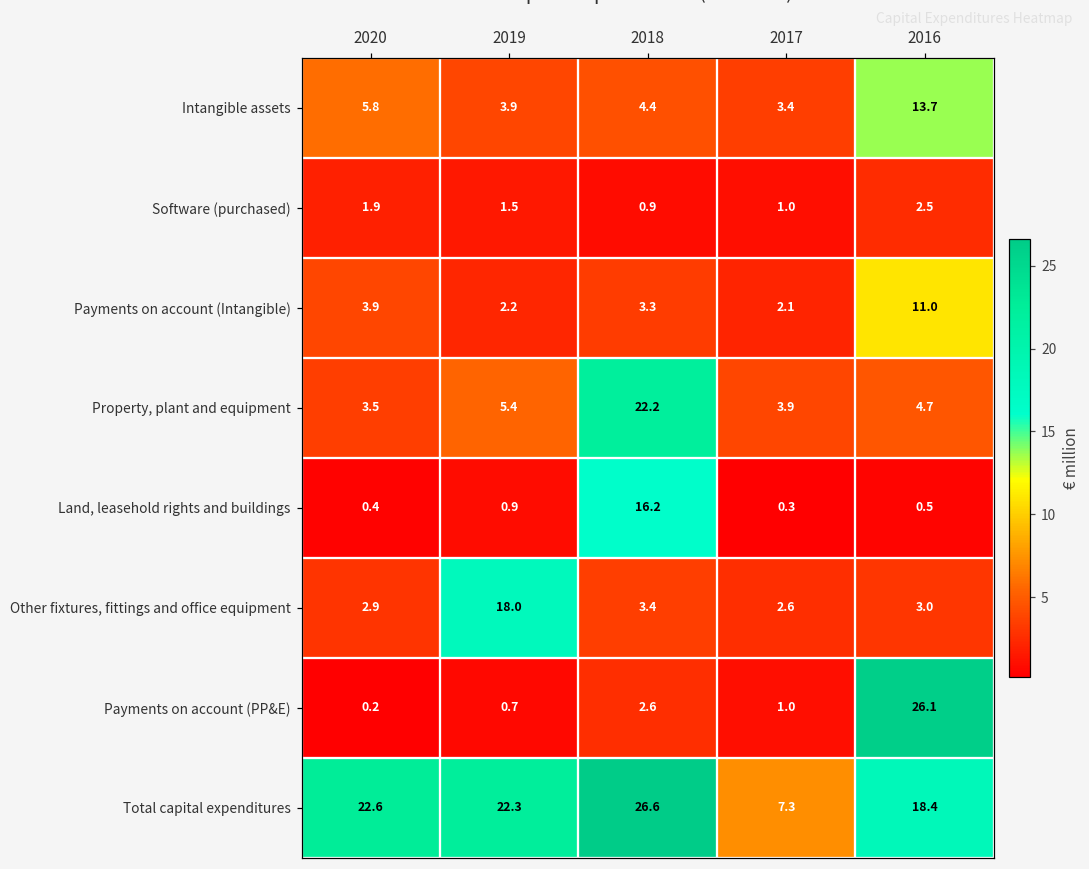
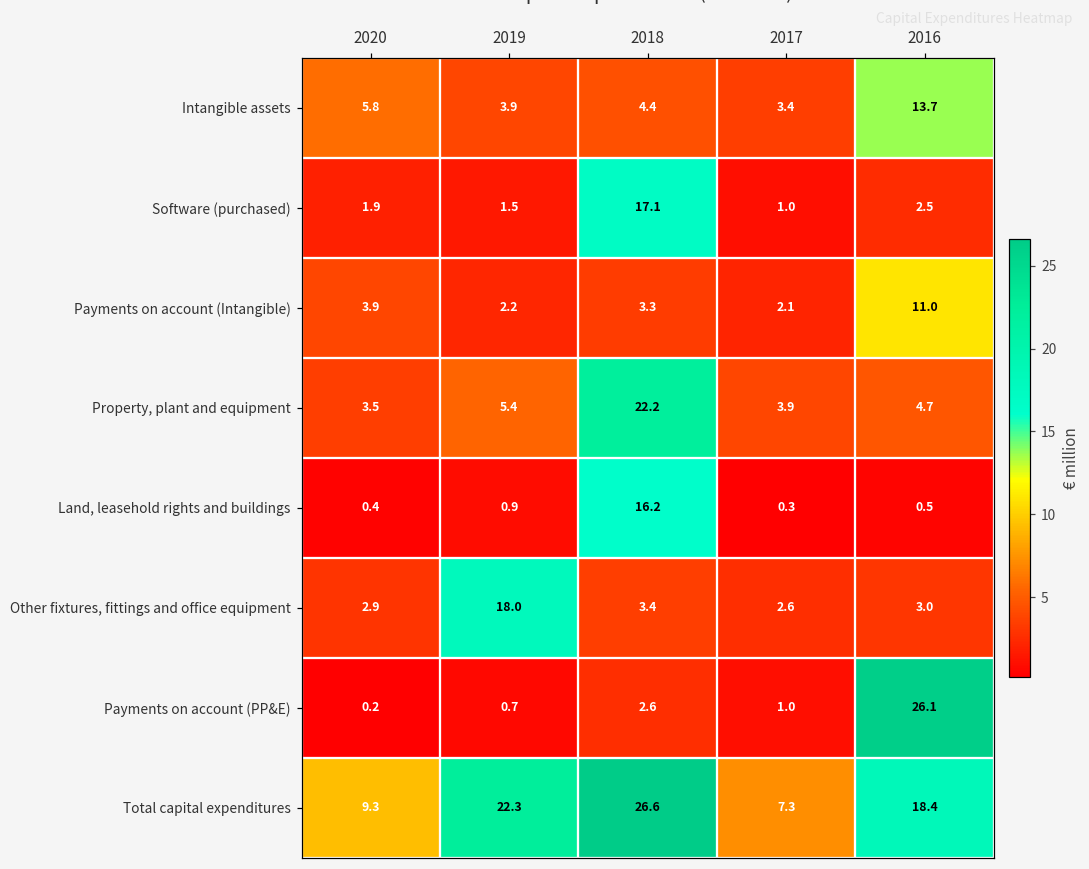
  {
    "Intangible assets": {
      "2020": 5.8,
      "2019": 3.9,
      "2018": 4.4,
      "2017": 3.4,
      "2016": 13.7
    },
    "Software (purchased)": {
      "2020": 1.9,
      "2019": 1.5,
-     "2018": 0.9,
+     "2018": 17.1,
      "2017": 1.0,
      "2016": 2.5
    },
    "Payments on account (Intangible)": {
      "2020": 3.9,
      "2019": 2.2,
      "2018": 3.3,
      "2017": 2.1,
      "2016": 11.0
    },
    "Property, plant and equipment": {
      "2020": 3.5,
      "2019": 5.4,
      "2018": 22.2,
      "2017": 3.9,
      "2016": 4.7
    },
    "Land, leasehold rights and buildings": {
      "2020": 0.4,
      "2019": 0.9,
      "2018": 16.2,
      "2017": 0.3,
      "2016": 0.5
    },
    "Other fixtures, fittings and office equipment": {
      "2020": 2.9,
      "2019": 18.0,
      "2018": 3.4,
      "2017": 2.6,
      "2016": 3.0
    },
    "Payments on account (PP&E)": {
      "2020": 0.2,
      "2019": 0.7,
      "2018": 2.6,
      "2017": 1.0,
      "2016": 26.1
    },
    "Total capital expenditures": {
-     "2020": 22.6,
+     "2020": 9.3,
      "2019": 22.3,
      "2018": 26.6,
      "2017": 7.3,
      "2016": 18.4
    }
  }
